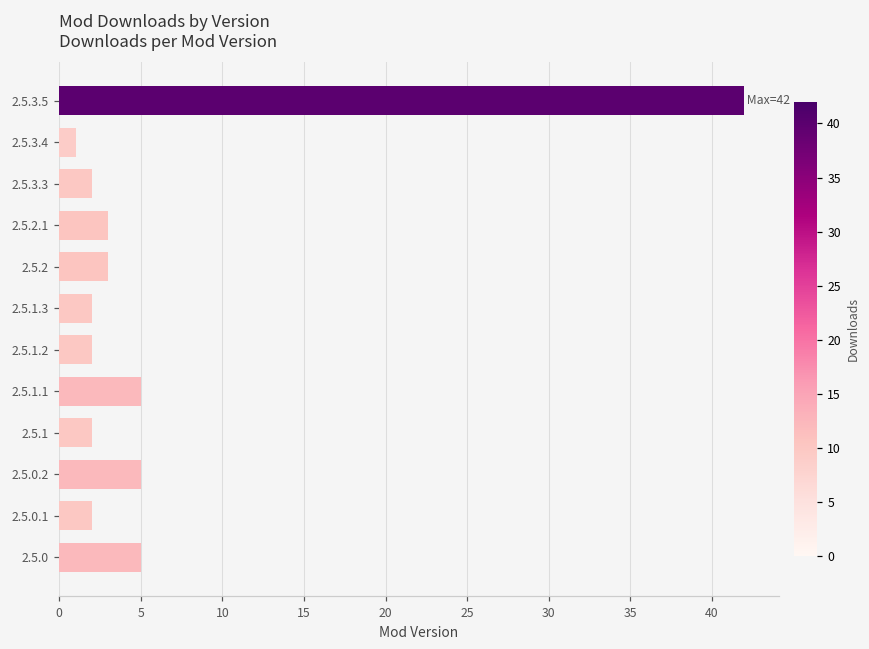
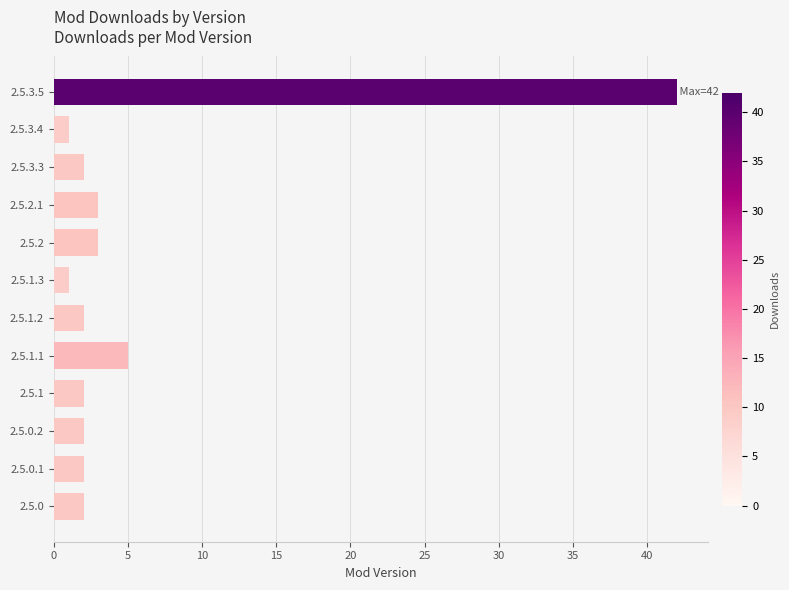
  {
    "2.5.3.4": 1,
    "2.5.3.3": 2,
    "2.5.2.1": 3,
    "2.5.2": 3,
-   "2.5.1.3": 2,
+   "2.5.1.3": 1,
    "2.5.1.2": 2,
    "2.5.1.1": 5,
    "2.5.1": 2,
-   "2.5.0.2": 5,
+   "2.5.0.2": 2,
    "2.5.0.1": 2,
-   "2.5.0": 5
+   "2.5.0": 2
  }
